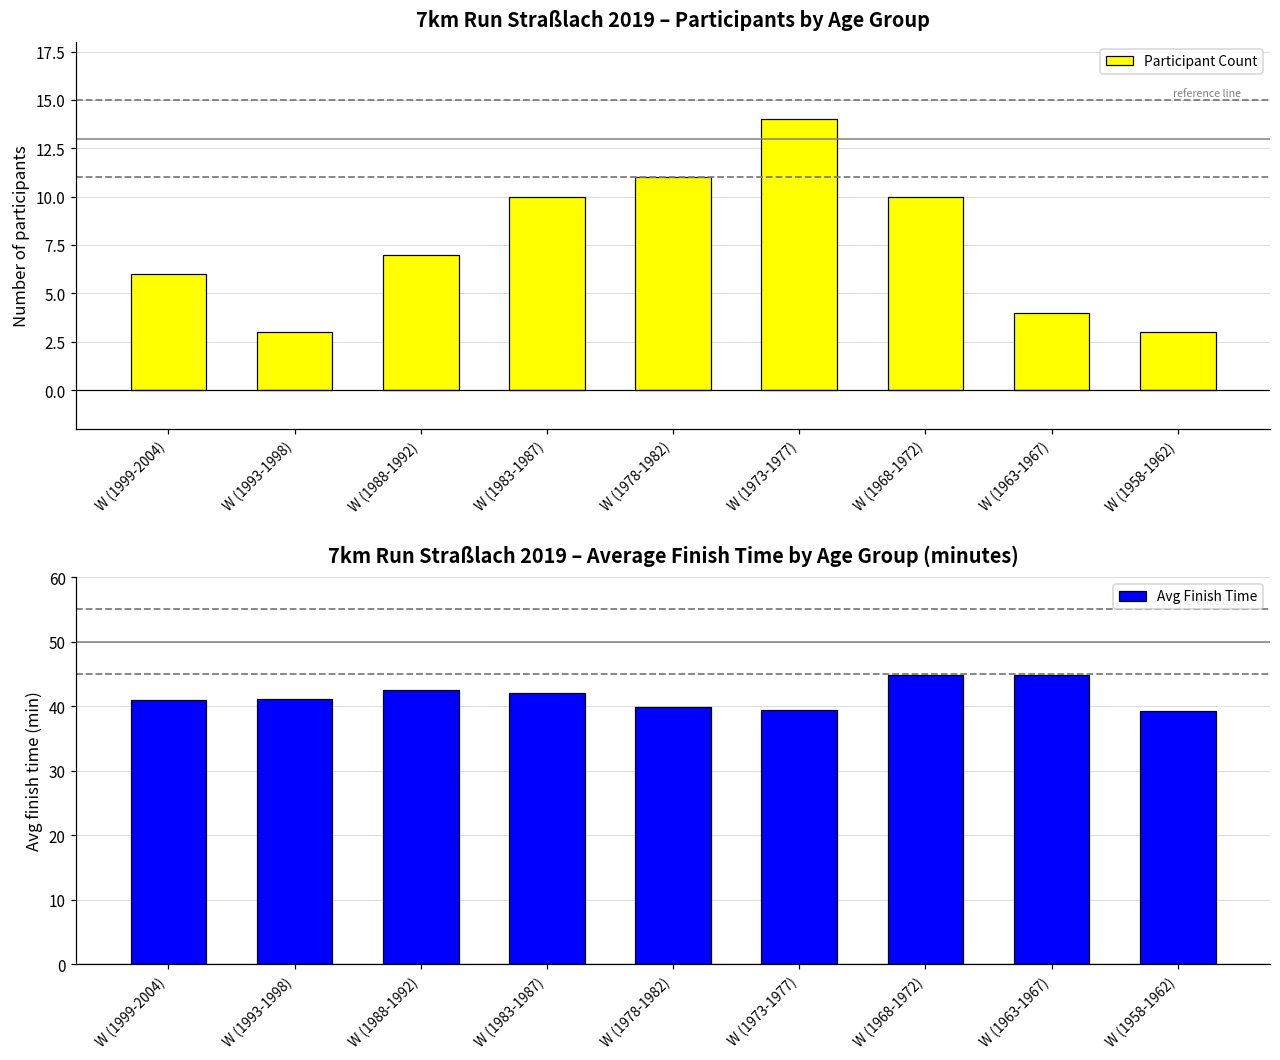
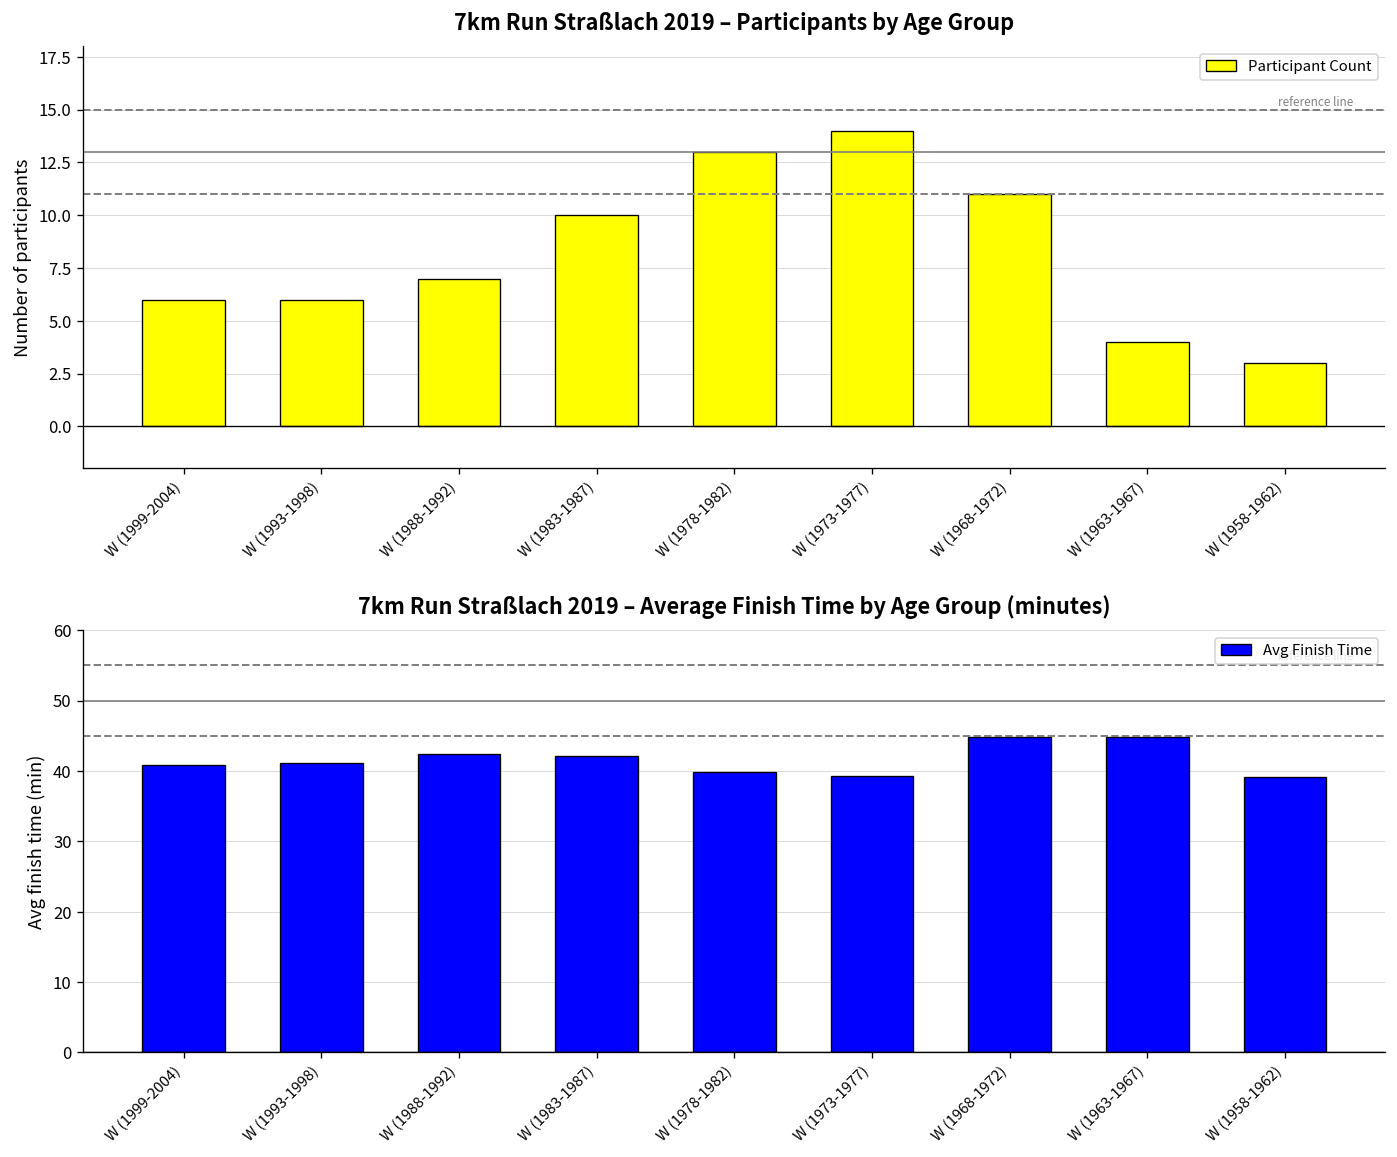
  {
    "7km Run Straßlach 2019 – Participants by Age Group": {
      "W (1999-2004)": 6,
-     "W (1993-1998)": 3,
+     "W (1993-1998)": 6,
      "W (1988-1992)": 7,
      "W (1983-1987)": 10,
-     "W (1978-1982)": 11,
+     "W (1978-1982)": 13,
      "W (1973-1977)": 14,
-     "W (1968-1972)": 10,
+     "W (1968-1972)": 11,
      "W (1963-1967)": 4,
      "W (1958-1962)": 3
    },
    "7km Run Straßlach 2019 – Average Finish Time by Age Group (minutes)": {
      "W (1999-2004)": 41,
      "W (1993-1998)": 41,
      "W (1988-1992)": 42,
      "W (1983-1987)": 42,
      "W (1978-1982)": 40,
      "W (1973-1977)": 39,
      "W (1968-1972)": 45,
      "W (1963-1967)": 45,
      "W (1958-1962)": 39
    }
  }
